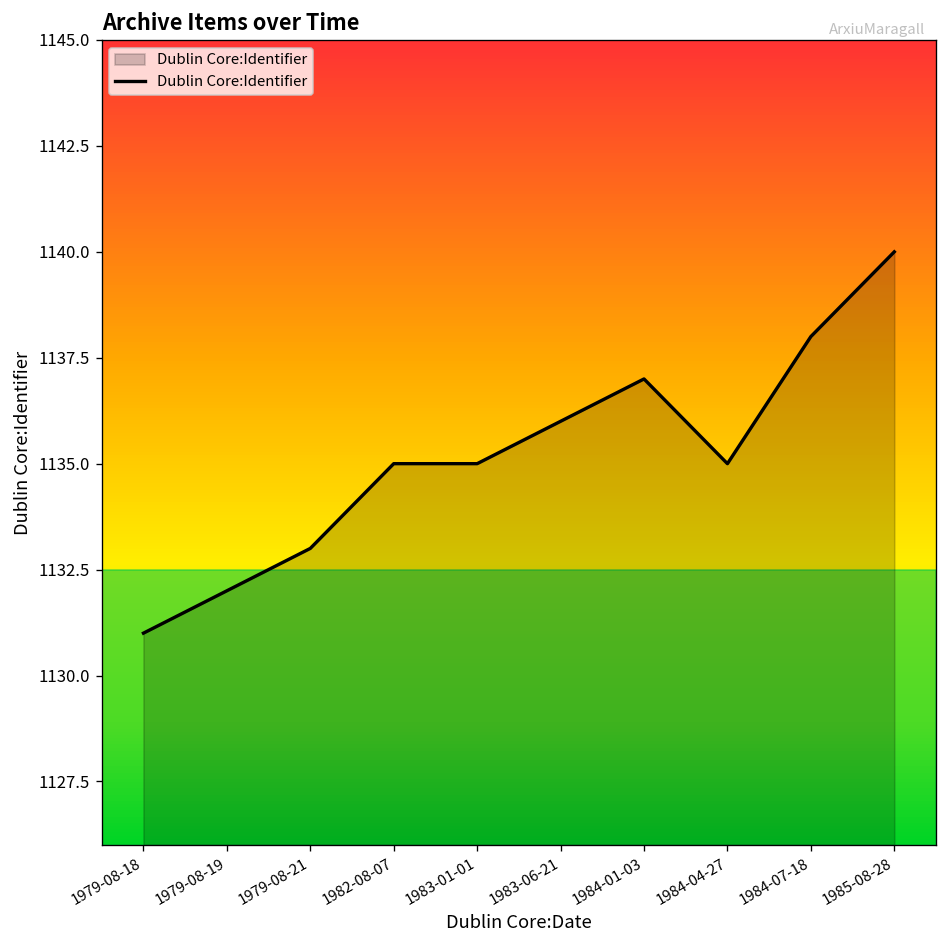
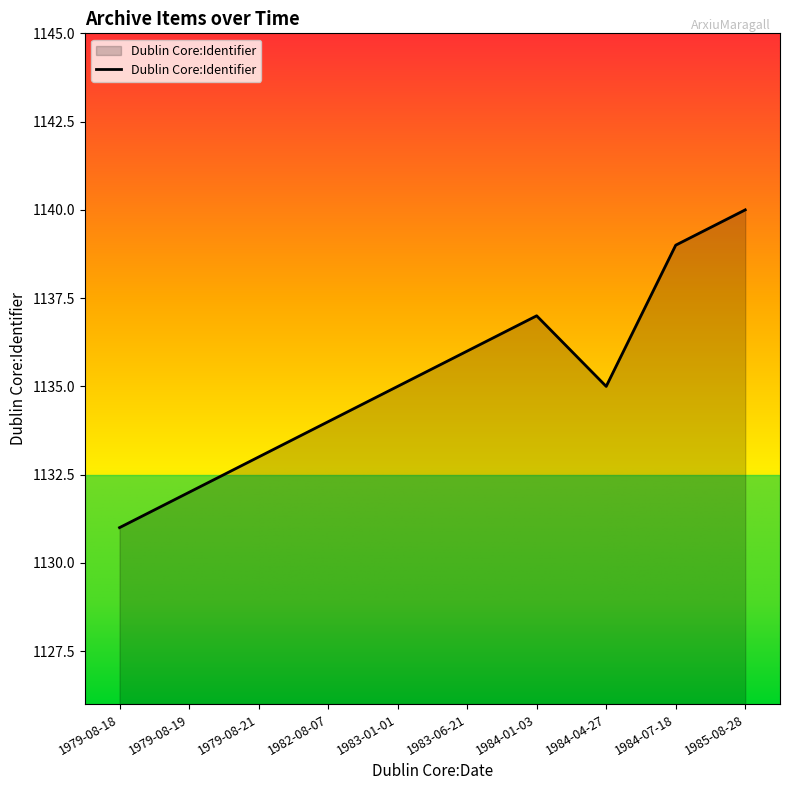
  {
    "1979-08-21": 1133,
-   "1982-08-07": 1135,
+   "1982-08-07": 1134,
    "1983-01-01": 1135,
    "1983-06-21": 1136,
    "1984-01-03": 1137,
    "1984-04-27": 1135,
-   "1984-07-18": 1138,
+   "1984-07-18": 1139,
    "1985-08-28": 1140
  }
